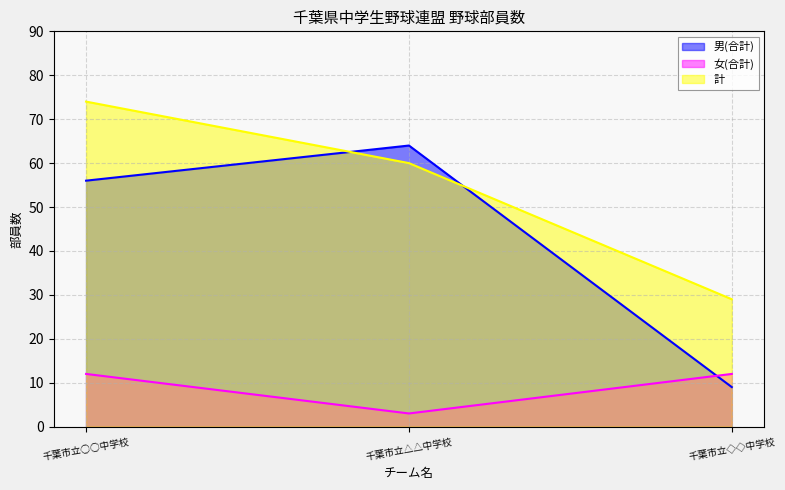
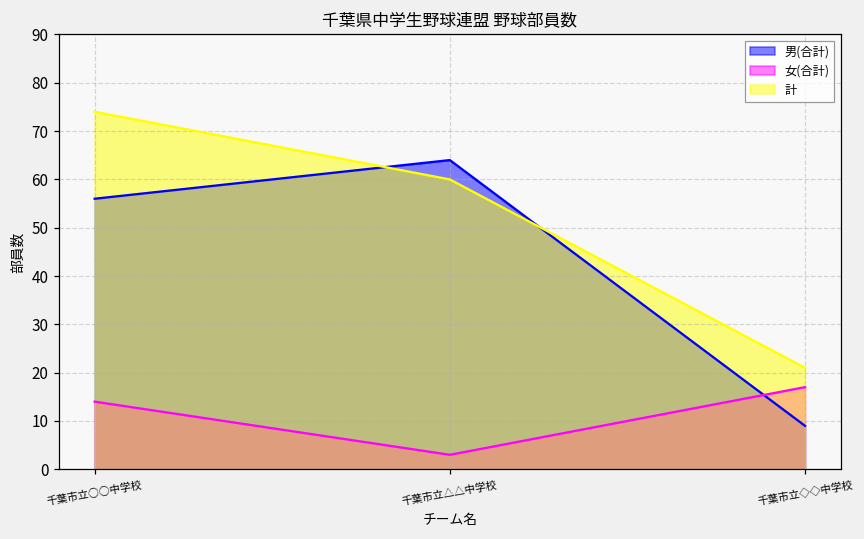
  {
    "男(合計)": {
      "千葉市立○○中学校": 56,
      "千葉市立△△中学校": 64,
      "千葉市立◇◇中学校": 9
    },
    "女(合計)": {
-     "千葉市立○○中学校": 12,
+     "千葉市立○○中学校": 14,
      "千葉市立△△中学校": 3,
-     "千葉市立◇◇中学校": 12
+     "千葉市立◇◇中学校": 17
    },
    "計": {
      "千葉市立○○中学校": 74,
      "千葉市立△△中学校": 60,
-     "千葉市立◇◇中学校": 29
+     "千葉市立◇◇中学校": 21
    }
  }
